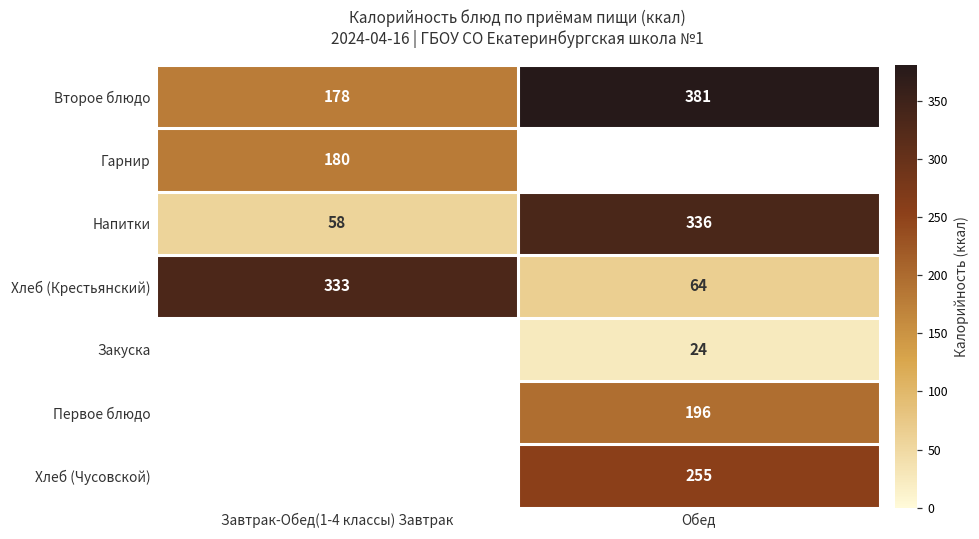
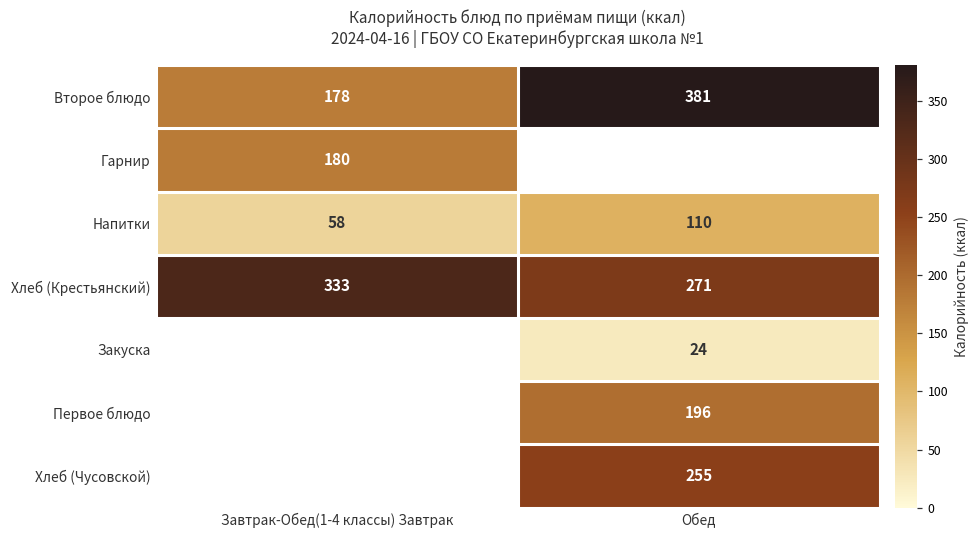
  {
    "Второе блюдо": {
      "Завтрак-Обед(1-4 классы) Завтрак": 178,
      "Обед": 381
    },
    "Гарнир": {
      "Завтрак-Обед(1-4 классы) Завтрак": 180
    },
    "Напитки": {
      "Завтрак-Обед(1-4 классы) Завтрак": 58,
-     "Обед": 336
+     "Обед": 110
    },
    "Хлеб (Крестьянский)": {
      "Завтрак-Обед(1-4 классы) Завтрак": 333,
-     "Обед": 64
+     "Обед": 271
    },
    "Закуска": {
      "Обед": 24
    },
    "Первое блюдо": {
      "Обед": 196
    },
    "Хлеб (Чусовской)": {
      "Обед": 255
    }
  }
